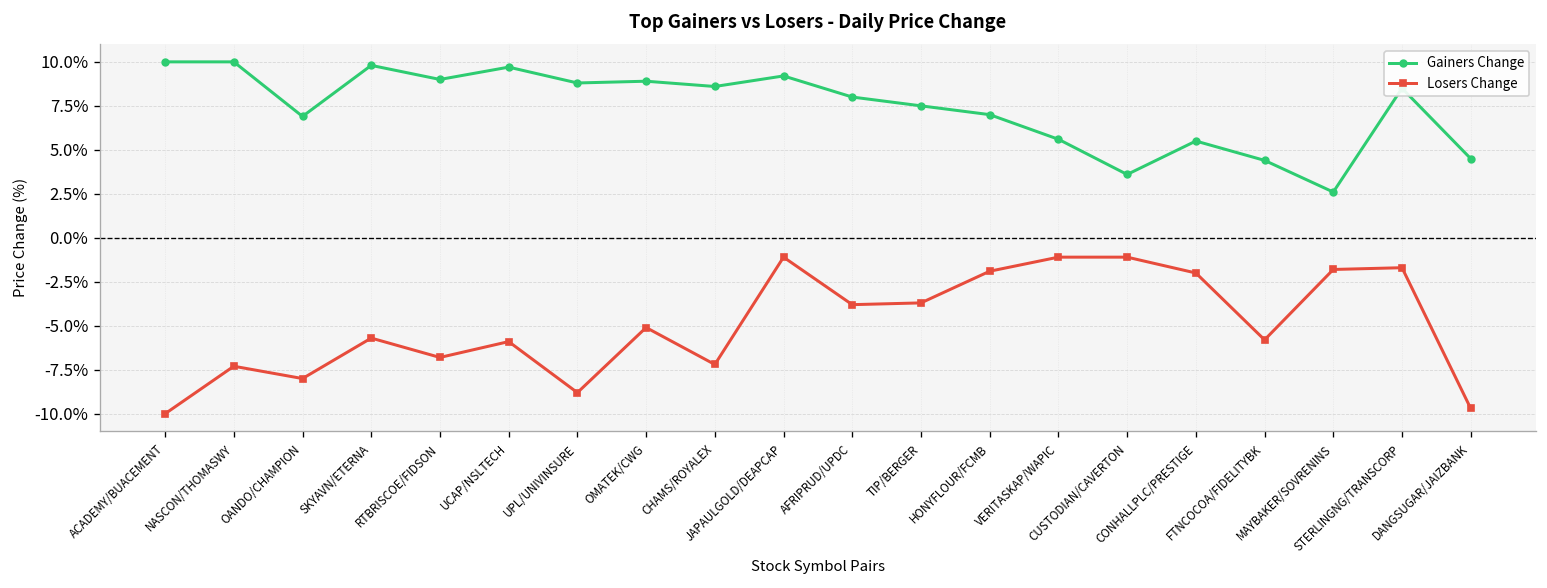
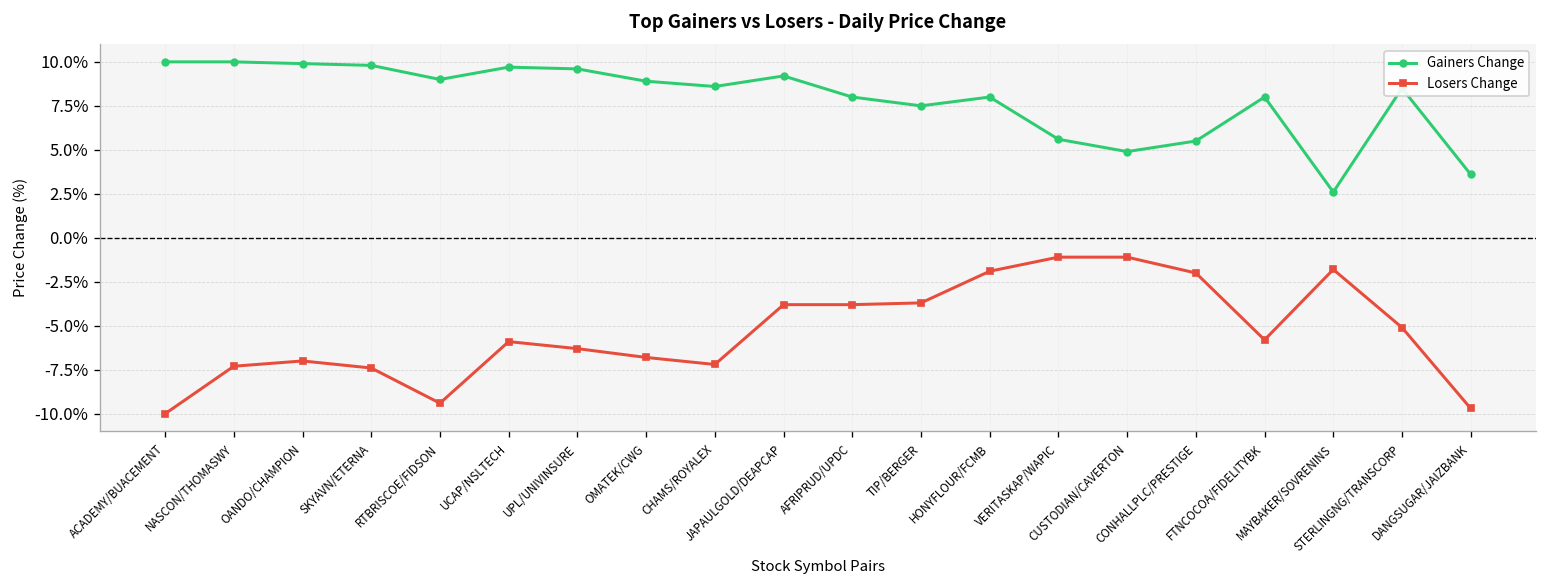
  {
    "Gainers Change": {
      "ACADEMY/BUACEMENT": "10.0%",
      "NASCON/THOMASWY": "10.0%",
-     "OANDO/CHAMPION": "6.9%",
+     "OANDO/CHAMPION": "9.9%",
      "SKYAVN/ETERNA": "9.8%",
      "RTBRISCOE/FIDSON": "9.0%",
      "UCAP/NSLTECH": "9.7%",
-     "UPL/UNIVINSURE": "8.8%",
+     "UPL/UNIVINSURE": "9.6%",
      "OMATEK/CWG": "8.9%",
      "CHAMS/ROYALEX": "8.6%",
      "JAPAULGOLD/DEAPCAP": "9.2%",
      "AFRIPRUD/UPDC": "8.0%",
      "TIP/BERGER": "7.5%",
-     "HONYFLOUR/FCMB": "7.0%",
+     "HONYFLOUR/FCMB": "8.0%",
      "VERITASKAP/WAPIC": "5.6%",
-     "CUSTODIAN/CAVERTON": "3.6%",
+     "CUSTODIAN/CAVERTON": "4.9%",
      "CONHALLPLC/PRESTIGE": "5.5%",
-     "FTNCOCOA/FIDELITYBK": "4.4%",
+     "FTNCOCOA/FIDELITYBK": "8.0%",
      "MAYBAKER/SOVRENINS": "2.6%",
-     "DANGSUGAR/JAIZBANK": "4.5%"
+     "DANGSUGAR/JAIZBANK": "3.6%"
    },
    "Losers Change": {
      "ACADEMY/BUACEMENT": "-10.0%",
      "NASCON/THOMASWY": "-7.3%",
-     "OANDO/CHAMPION": "-8.0%",
-     "SKYAVN/ETERNA": "-5.7%",
-     "RTBRISCOE/FIDSON": "-6.8%",
+     "OANDO/CHAMPION": "-7.0%",
+     "SKYAVN/ETERNA": "-7.4%",
+     "RTBRISCOE/FIDSON": "-9.4%",
      "UCAP/NSLTECH": "-5.9%",
-     "UPL/UNIVINSURE": "-8.8%",
-     "OMATEK/CWG": "-5.1%",
+     "UPL/UNIVINSURE": "-6.3%",
+     "OMATEK/CWG": "-6.8%",
      "CHAMS/ROYALEX": "-7.2%",
-     "JAPAULGOLD/DEAPCAP": "-1.1%",
+     "JAPAULGOLD/DEAPCAP": "-3.8%",
      "AFRIPRUD/UPDC": "-3.8%",
      "TIP/BERGER": "-3.7%",
      "HONYFLOUR/FCMB": "-1.9%",
      "VERITASKAP/WAPIC": "-1.1%",
      "CUSTODIAN/CAVERTON": "-1.1%",
      "CONHALLPLC/PRESTIGE": "-2.0%",
      "FTNCOCOA/FIDELITYBK": "-5.8%",
      "MAYBAKER/SOVRENINS": "-1.8%",
-     "STERLINGNG/TRANSCORP": "-1.7%",
+     "STERLINGNG/TRANSCORP": "-5.1%",
      "DANGSUGAR/JAIZBANK": "-9.7%"
    }
  }
